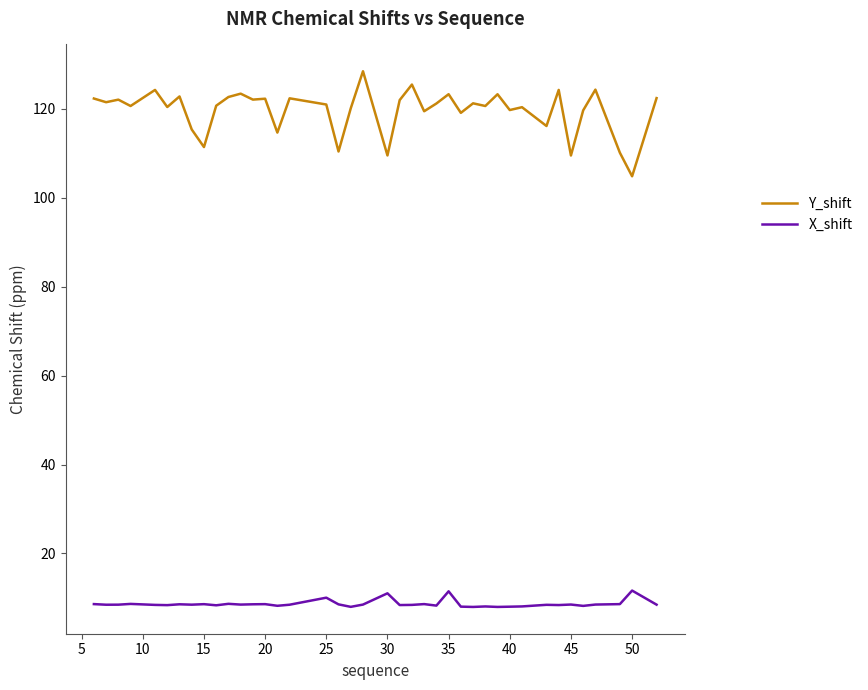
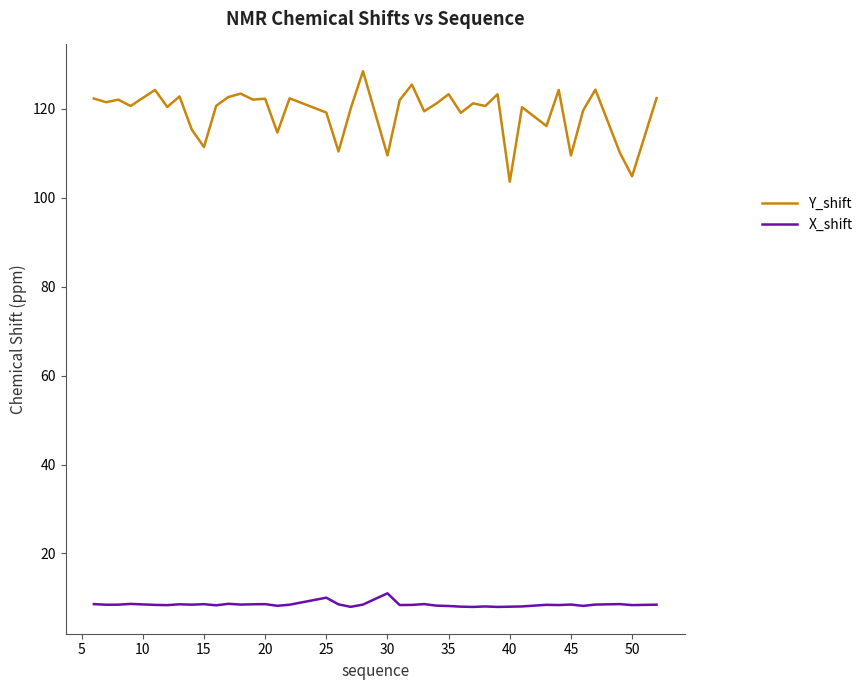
  {
    "Y_shift": {
      "15": 111,
      "20": 122,
-     "25": 121,
+     "25": 119,
      "30": 110,
      "35": 123,
-     "40": 120,
+     "40": 104,
      "45": 110,
      "50": 105
    },
    "X_shift": {
      "15": 9,
      "20": 9,
      "25": 10,
      "30": 11,
-     "35": 11,
+     "35": 8,
      "40": 8,
      "45": 9,
-     "50": 12
+     "50": 8
    }
  }
